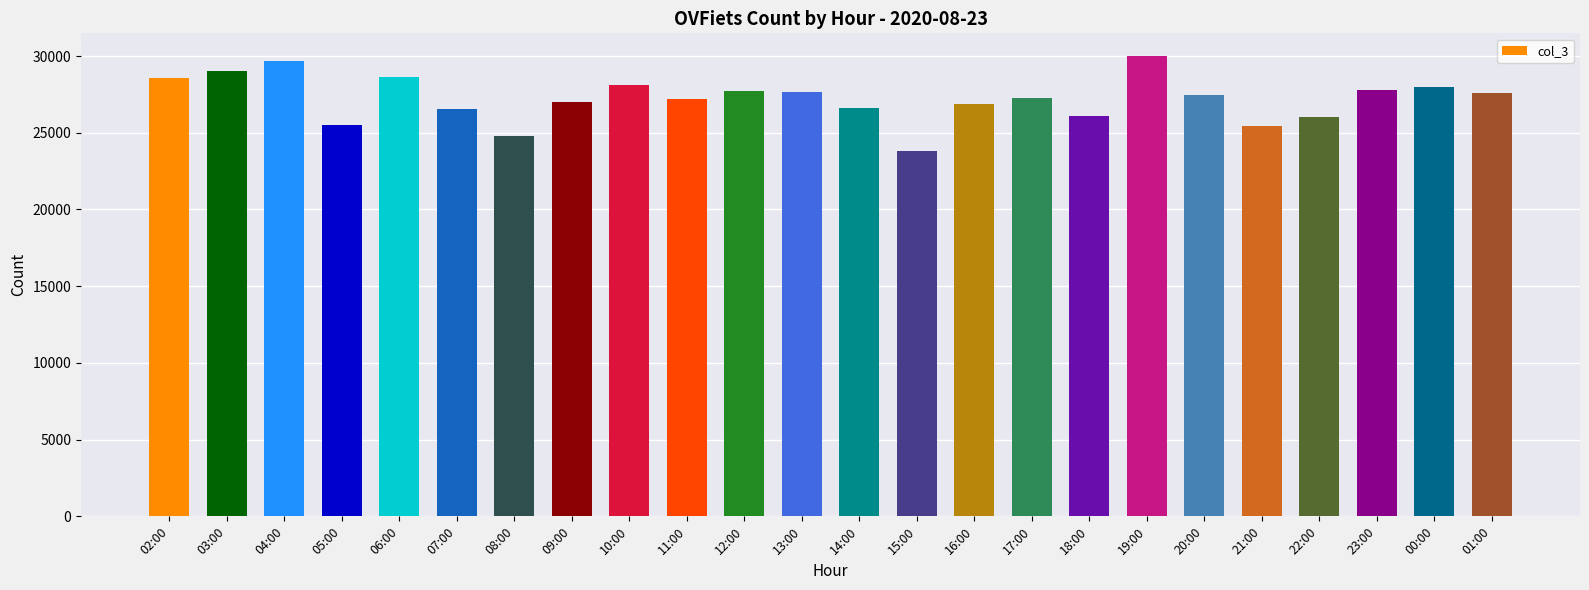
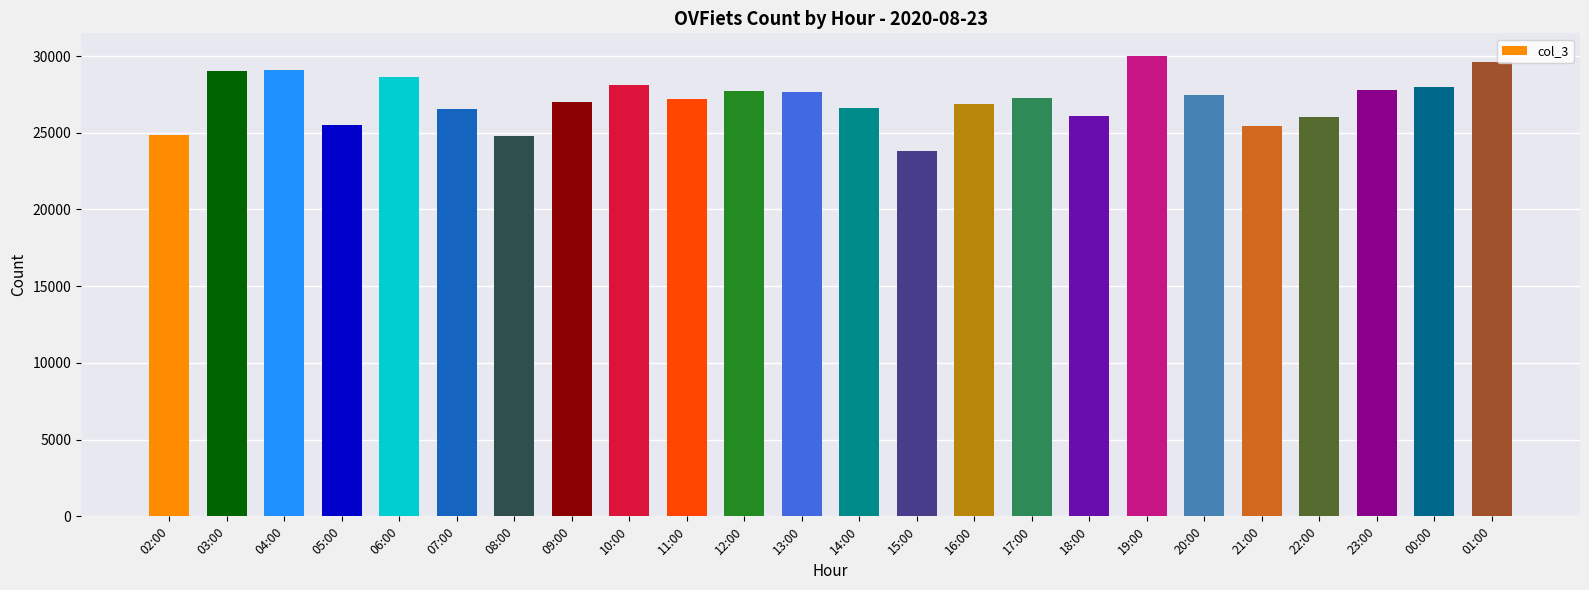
  {
-   "02:00": 28600,
+   "02:00": 24800,
    "03:00": 29000,
-   "04:00": 29700,
+   "04:00": 29100,
    "05:00": 25500,
    "06:00": 28600,
    "07:00": 26500,
    "08:00": 24800,
    "09:00": 27000,
    "10:00": 28100,
    "11:00": 27200,
    "12:00": 27700,
    "13:00": 27700,
    "14:00": 26600,
    "15:00": 23800,
    "16:00": 26900,
    "17:00": 27300,
    "18:00": 26100,
    "19:00": 30000,
    "20:00": 27500,
    "21:00": 25400,
    "22:00": 26000,
    "23:00": 27800,
    "00:00": 28000,
-   "01:00": 27600
+   "01:00": 29600
  }
